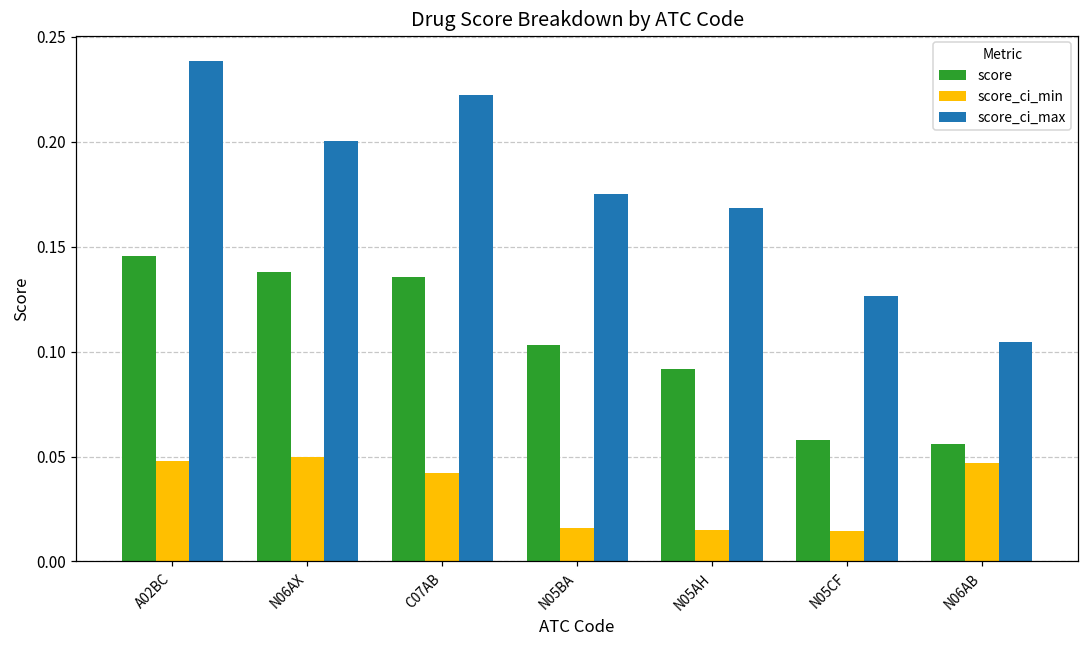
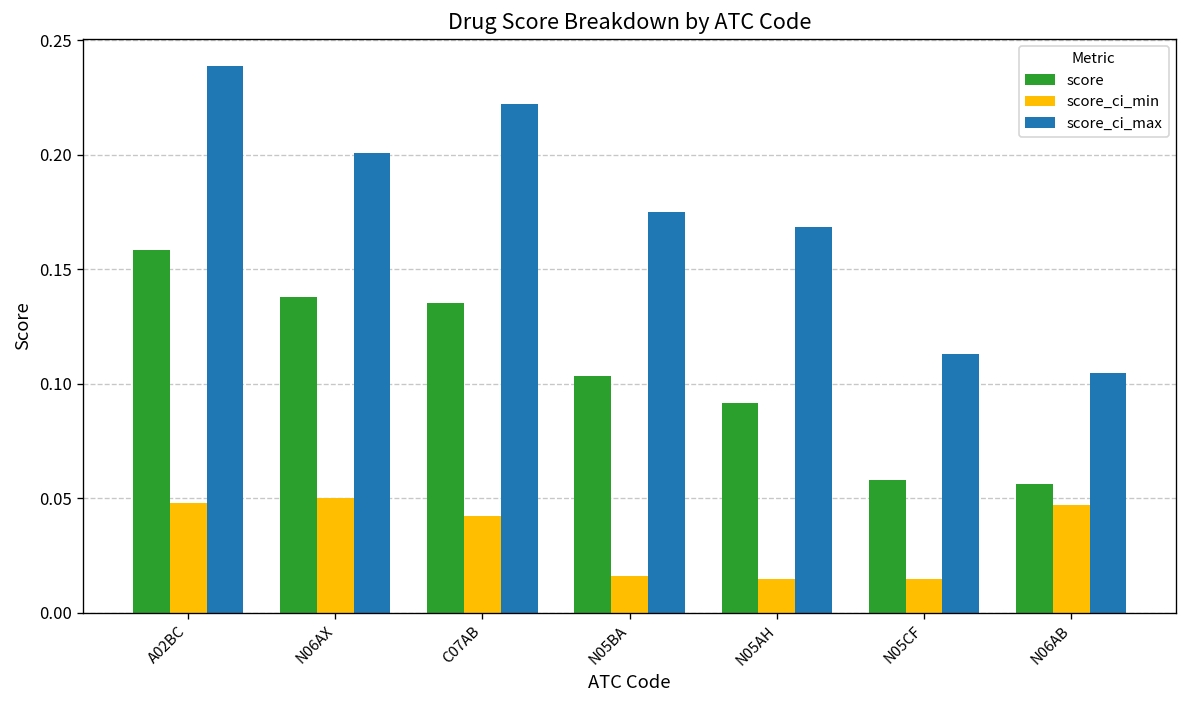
  {
    "score": {
-     "A02BC": 0.145,
+     "A02BC": 0.159,
      "N06AX": 0.138,
      "C07AB": 0.135,
      "N05BA": 0.103,
      "N05AH": 0.092,
      "N05CF": 0.058,
      "N06AB": 0.056
    },
    "score_ci_min": {
      "A02BC": 0.048,
      "N06AX": 0.050,
      "C07AB": 0.042,
      "N05BA": 0.016,
      "N05AH": 0.015,
      "N05CF": 0.015,
      "N06AB": 0.047
    },
    "score_ci_max": {
      "A02BC": 0.239,
      "N06AX": 0.201,
      "C07AB": 0.222,
      "N05BA": 0.175,
      "N05AH": 0.169,
-     "N05CF": 0.127,
+     "N05CF": 0.113,
      "N06AB": 0.104
    }
  }
